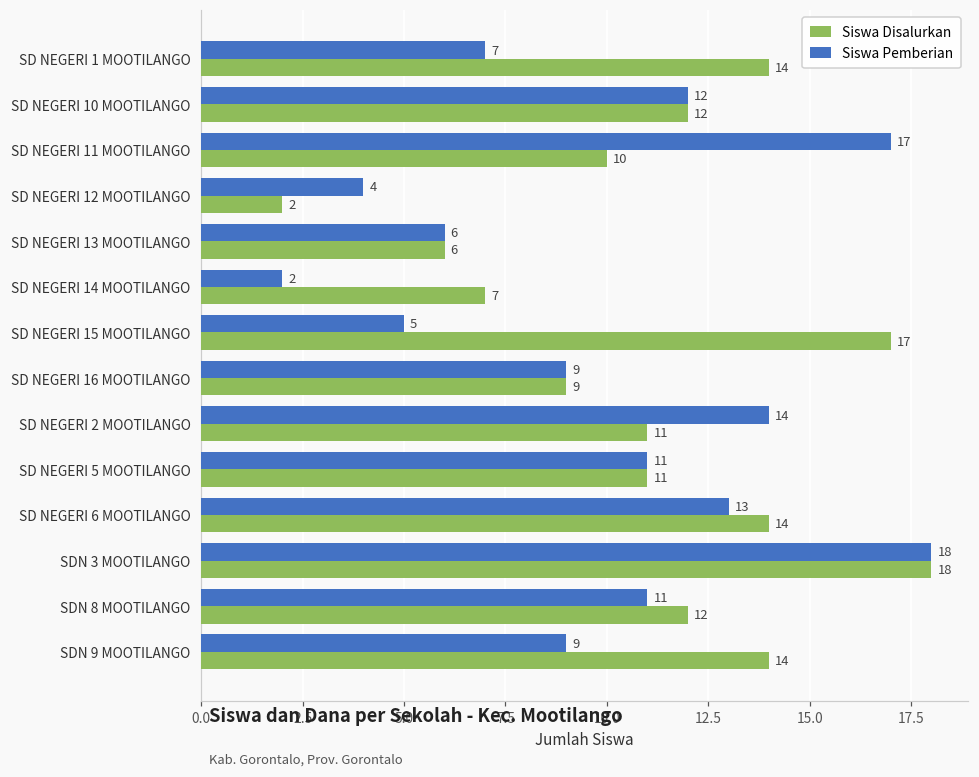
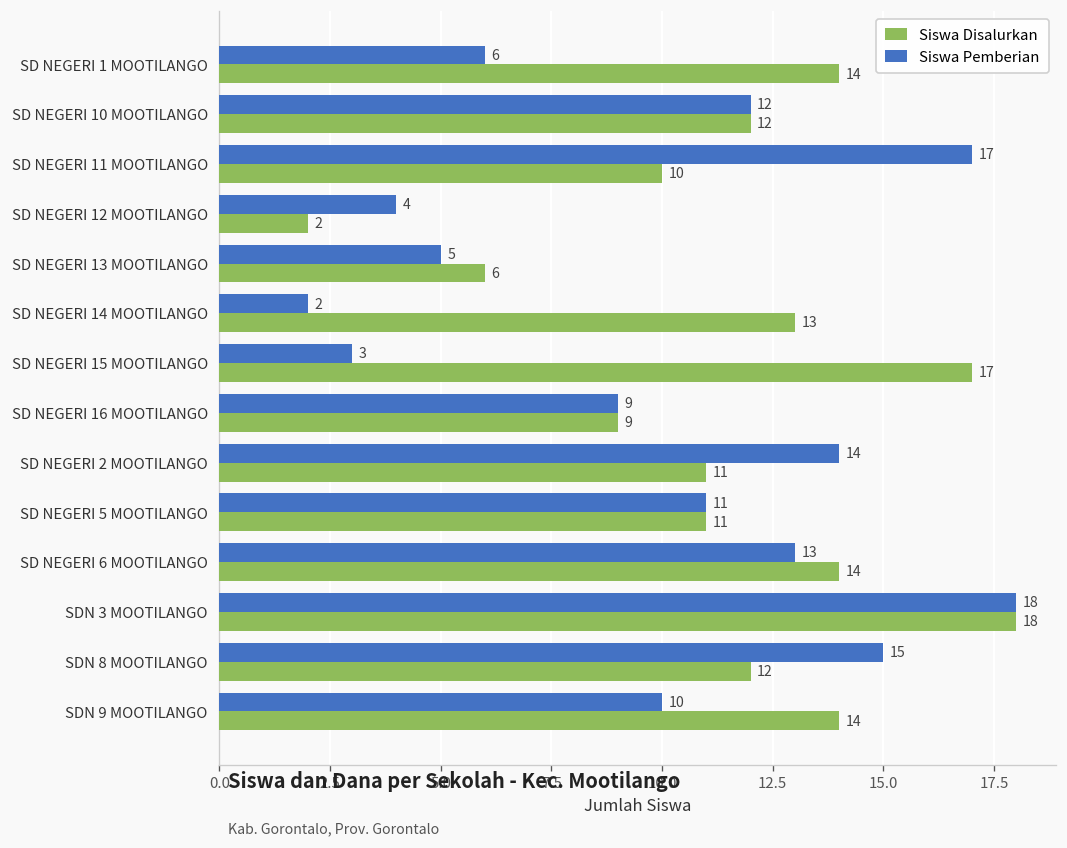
  {
    "Siswa Disalurkan": {
      "SD NEGERI 1 MOOTILANGO": 14,
      "SD NEGERI 10 MOOTILANGO": 12,
      "SD NEGERI 11 MOOTILANGO": 10,
      "SD NEGERI 12 MOOTILANGO": 2,
      "SD NEGERI 13 MOOTILANGO": 6,
-     "SD NEGERI 14 MOOTILANGO": 7,
+     "SD NEGERI 14 MOOTILANGO": 13,
      "SD NEGERI 15 MOOTILANGO": 17,
      "SD NEGERI 16 MOOTILANGO": 9,
      "SD NEGERI 2 MOOTILANGO": 11,
      "SD NEGERI 5 MOOTILANGO": 11,
      "SD NEGERI 6 MOOTILANGO": 14,
      "SDN 3 MOOTILANGO": 18,
      "SDN 8 MOOTILANGO": 12,
      "SDN 9 MOOTILANGO": 14
    },
    "Siswa Pemberian": {
-     "SD NEGERI 1 MOOTILANGO": 7,
+     "SD NEGERI 1 MOOTILANGO": 6,
      "SD NEGERI 10 MOOTILANGO": 12,
      "SD NEGERI 11 MOOTILANGO": 17,
      "SD NEGERI 12 MOOTILANGO": 4,
-     "SD NEGERI 13 MOOTILANGO": 6,
+     "SD NEGERI 13 MOOTILANGO": 5,
      "SD NEGERI 14 MOOTILANGO": 2,
-     "SD NEGERI 15 MOOTILANGO": 5,
+     "SD NEGERI 15 MOOTILANGO": 3,
      "SD NEGERI 16 MOOTILANGO": 9,
      "SD NEGERI 2 MOOTILANGO": 14,
      "SD NEGERI 5 MOOTILANGO": 11,
      "SD NEGERI 6 MOOTILANGO": 13,
      "SDN 3 MOOTILANGO": 18,
-     "SDN 8 MOOTILANGO": 11,
-     "SDN 9 MOOTILANGO": 9
+     "SDN 8 MOOTILANGO": 15,
+     "SDN 9 MOOTILANGO": 10
    }
  }
